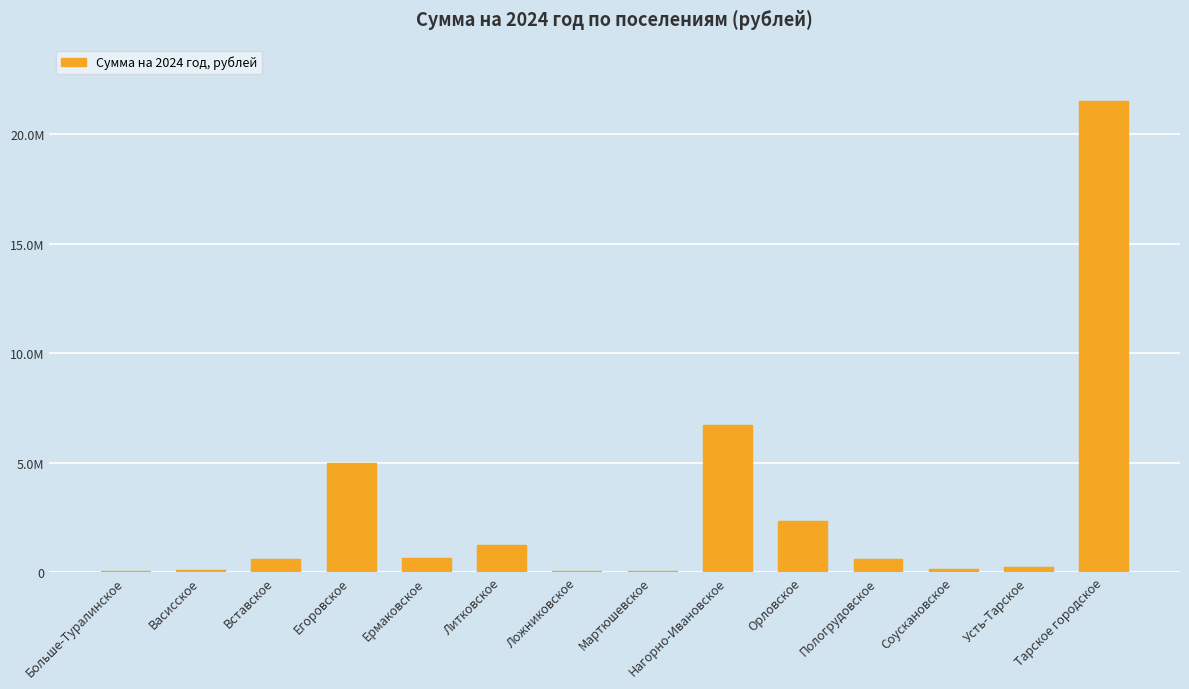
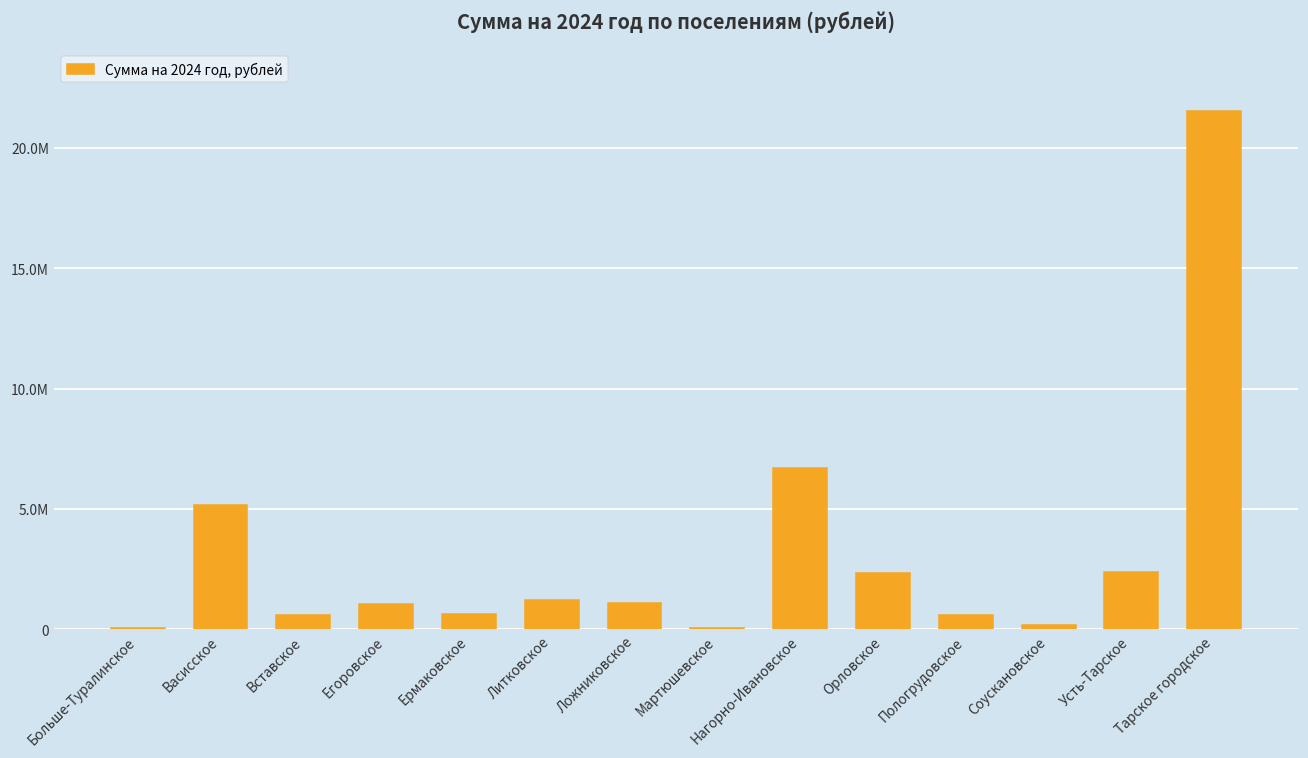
  {
-   "Васисское": 100000,
+   "Васисское": 5200000,
    "Вставское": 600000,
-   "Егоровское": 5000000,
+   "Егоровское": 1000000,
    "Ермаковское": 700000,
    "Литковское": 1200000,
-   "Ложниковское": 100000,
+   "Ложниковское": 1100000,
    "Нагорно-Ивановское": 6700000,
    "Орловское": 2300000,
    "Пологрудовское": 600000,
    "Соускановское": 200000,
-   "Усть-Тарское": 200000,
+   "Усть-Тарское": 2400000,
    "Тарское городское": 21500000
  }
